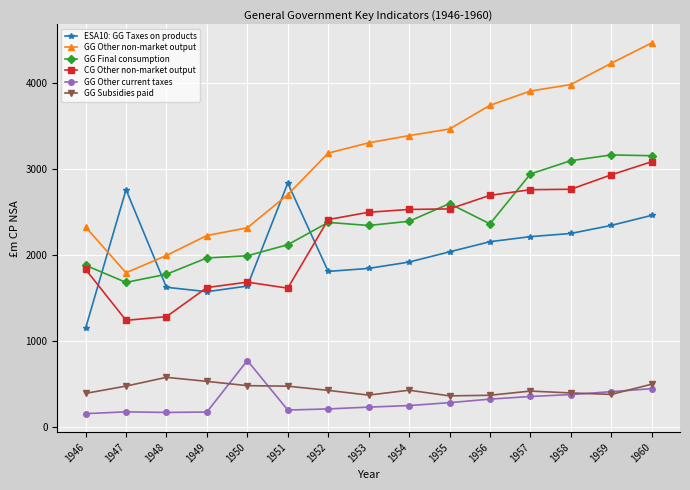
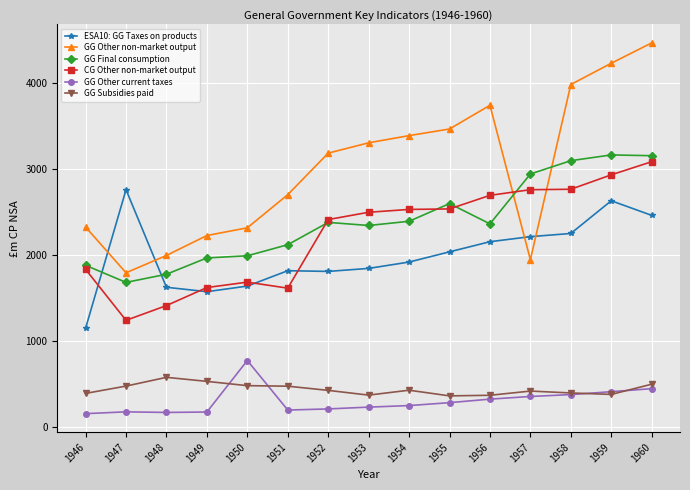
  {
    "ESA10: GG Taxes on products": {
      "1946": 1100,
      "1947": 2800,
      "1948": 1600,
      "1949": 1600,
      "1950": 1600,
-     "1951": 2800,
+     "1951": 1800,
      "1952": 1800,
      "1953": 1800,
      "1954": 1900,
      "1955": 2000,
      "1956": 2200,
      "1957": 2200,
      "1958": 2200,
-     "1959": 2300,
+     "1959": 2600,
      "1960": 2500
    },
    "GG Other non-market output": {
      "1946": 2300,
      "1947": 1800,
      "1948": 2000,
      "1949": 2200,
      "1950": 2300,
      "1951": 2700,
      "1952": 3200,
      "1953": 3300,
      "1954": 3400,
      "1955": 3500,
      "1956": 3700,
-     "1957": 3900,
+     "1957": 1900,
      "1958": 4000,
      "1959": 4200,
      "1960": 4500
    },
    "GG Final consumption": {
      "1946": 1900,
      "1947": 1700,
      "1948": 1800,
      "1949": 2000,
      "1950": 2000,
      "1951": 2100,
      "1952": 2400,
      "1953": 2300,
      "1954": 2400,
      "1955": 2600,
      "1956": 2400,
      "1957": 2900,
      "1958": 3100,
      "1959": 3200,
      "1960": 3200
    },
    "CG Other non-market output": {
      "1946": 1800,
      "1947": 1200,
-     "1948": 1300,
+     "1948": 1400,
      "1949": 1600,
      "1950": 1700,
      "1951": 1600,
      "1952": 2400,
      "1953": 2500,
      "1954": 2500,
      "1955": 2500,
      "1956": 2700,
      "1957": 2800,
      "1958": 2800,
      "1959": 2900,
      "1960": 3100
    },
    "GG Other current taxes": {
      "1946": 200,
      "1947": 200,
      "1948": 200,
      "1949": 200,
      "1950": 800,
      "1951": 200,
      "1952": 200,
      "1953": 200,
      "1954": 200,
      "1955": 300,
      "1956": 300,
      "1957": 400,
      "1959": 400,
      "1960": 400
    },
    "GG Subsidies paid": {
      "1946": 400,
      "1947": 500,
      "1948": 600,
      "1949": 500,
      "1950": 500,
      "1951": 500,
      "1952": 400,
      "1953": 400,
      "1954": 400,
      "1955": 400,
      "1956": 400,
      "1957": 400,
      "1959": 400,
      "1960": 500
    }
  }
